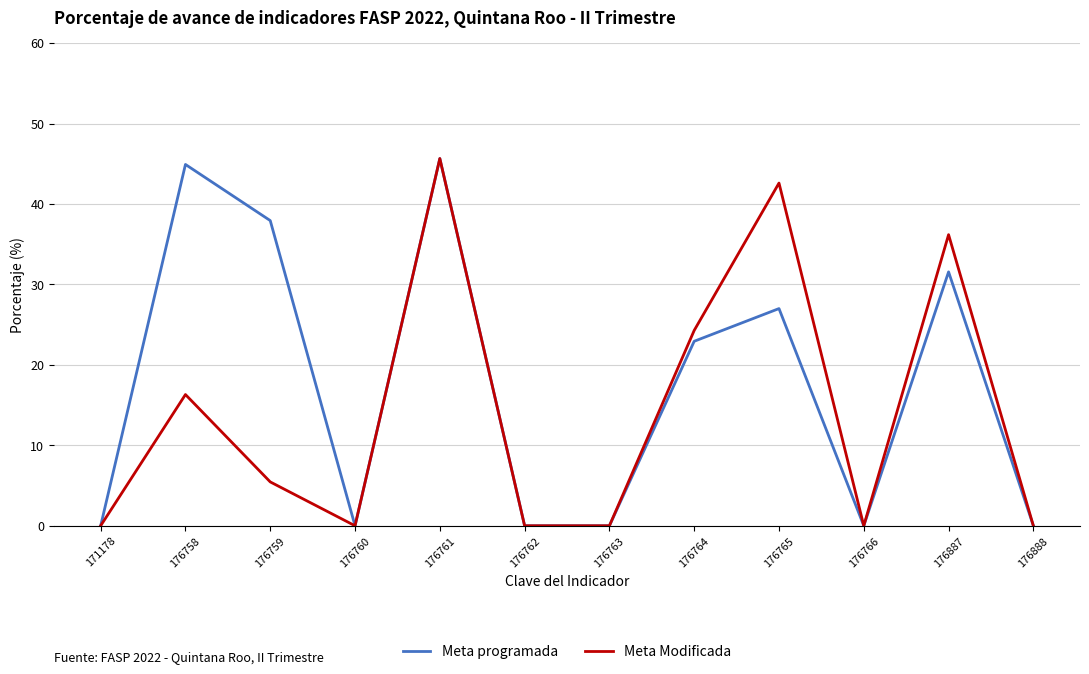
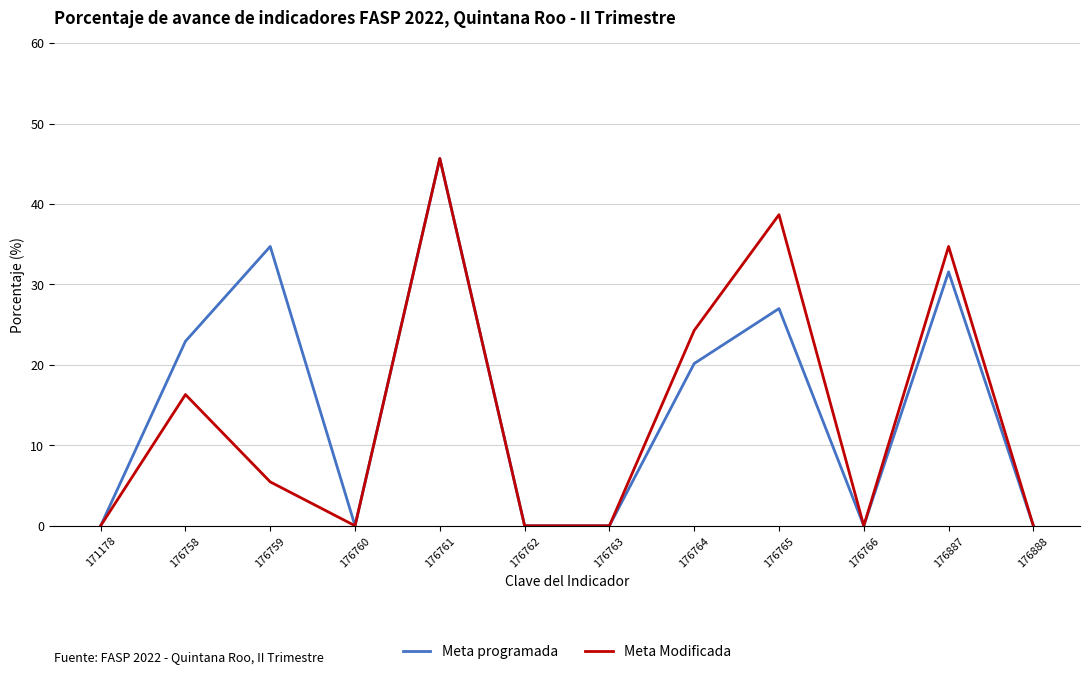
  {
    "Meta programada": {
-     "176758": 45,
-     "176759": 38,
-     "176764": 23,
+     "176758": 23,
+     "176759": 35,
+     "176764": 20,
      "176765": 27,
      "176887": 32
    },
    "Meta Modificada": {
      "176758": 16,
      "176759": 5,
      "176764": 24,
-     "176765": 43,
-     "176887": 36
+     "176765": 39,
+     "176887": 35
    }
  }
